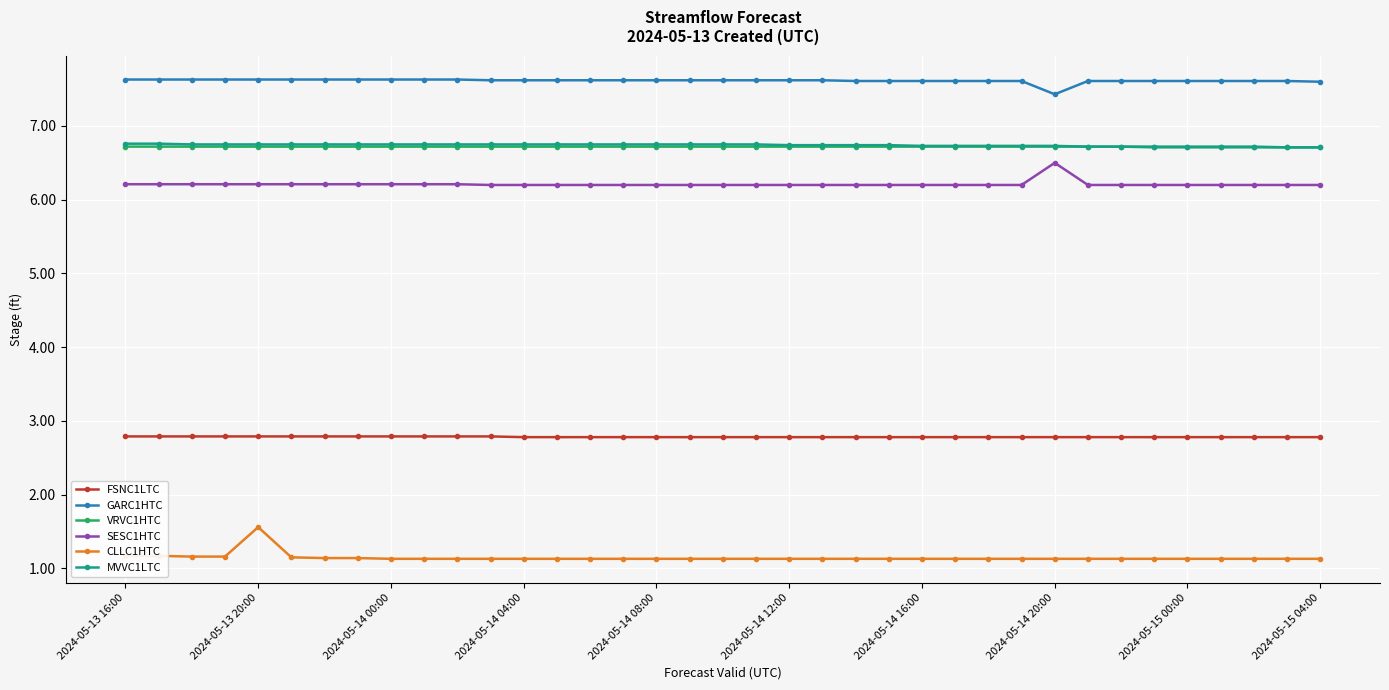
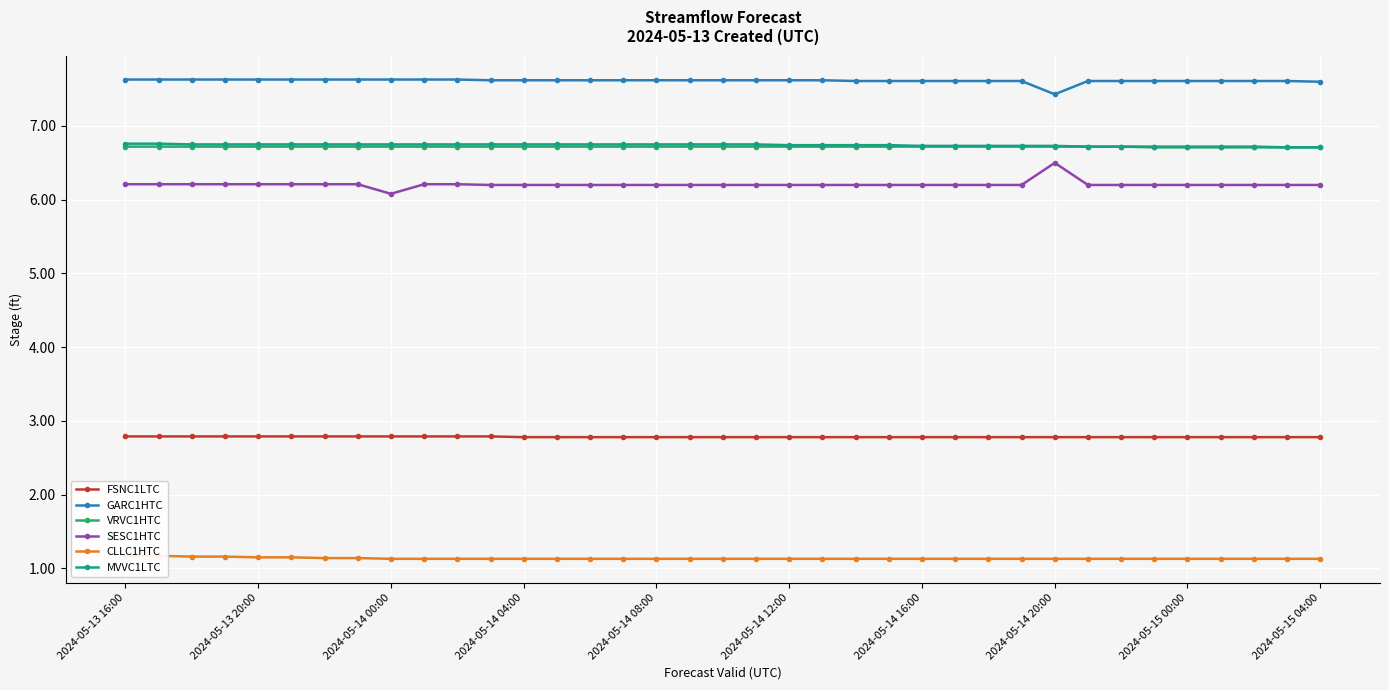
  {
    "FSNC1LTC": {
      "2024-05-13 16:00": 2.8,
      "2024-05-13 20:00": 2.8,
      "2024-05-14 00:00": 2.8,
      "2024-05-14 04:00": 2.8,
      "2024-05-14 08:00": 2.8,
      "2024-05-14 12:00": 2.8,
      "2024-05-14 16:00": 2.8,
      "2024-05-14 20:00": 2.8,
      "2024-05-15 00:00": 2.8,
      "2024-05-15 04:00": 2.8
    },
    "GARC1HTC": {
      "2024-05-13 16:00": 7.6,
      "2024-05-13 20:00": 7.6,
      "2024-05-14 00:00": 7.6,
      "2024-05-14 04:00": 7.6,
      "2024-05-14 08:00": 7.6,
      "2024-05-14 12:00": 7.6,
      "2024-05-14 16:00": 7.6,
      "2024-05-14 20:00": 7.4,
      "2024-05-15 00:00": 7.6,
      "2024-05-15 04:00": 7.6
    },
    "SESC1HTC": {
      "2024-05-13 16:00": 6.2,
      "2024-05-13 20:00": 6.2,
-     "2024-05-14 00:00": 6.2,
+     "2024-05-14 00:00": 6.1,
      "2024-05-14 04:00": 6.2,
      "2024-05-14 08:00": 6.2,
      "2024-05-14 12:00": 6.2,
      "2024-05-14 16:00": 6.2,
      "2024-05-14 20:00": 6.5,
      "2024-05-15 00:00": 6.2,
      "2024-05-15 04:00": 6.2
    },
    "CLLC1HTC": {
-     "2024-05-13 20:00": 1.6,
+     "2024-05-13 20:00": 1.2,
      "2024-05-14 00:00": 1.1,
      "2024-05-14 04:00": 1.1,
      "2024-05-14 08:00": 1.1,
      "2024-05-14 12:00": 1.1,
      "2024-05-14 16:00": 1.1,
      "2024-05-14 20:00": 1.1,
      "2024-05-15 00:00": 1.1,
      "2024-05-15 04:00": 1.1
    }
  }
